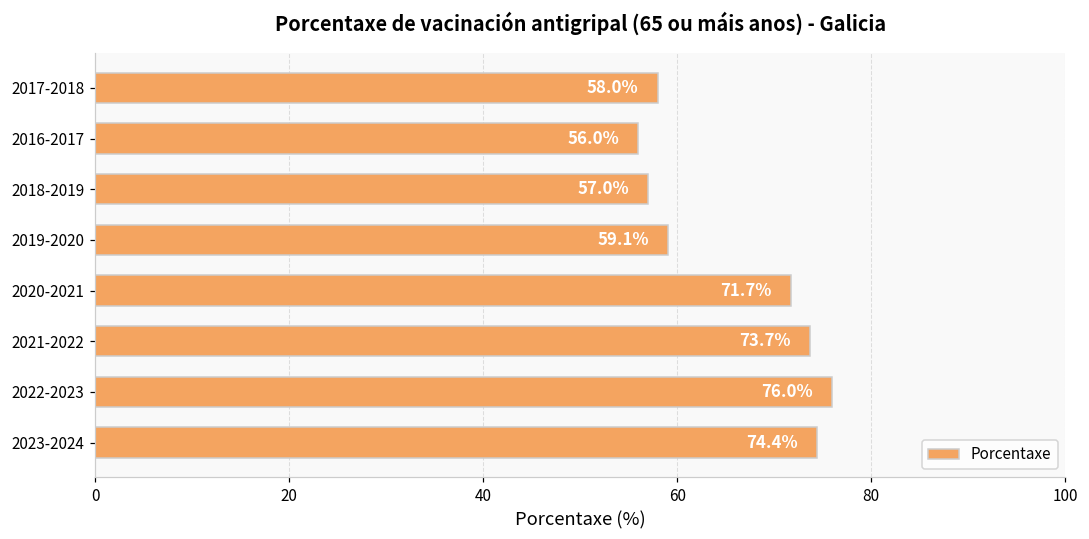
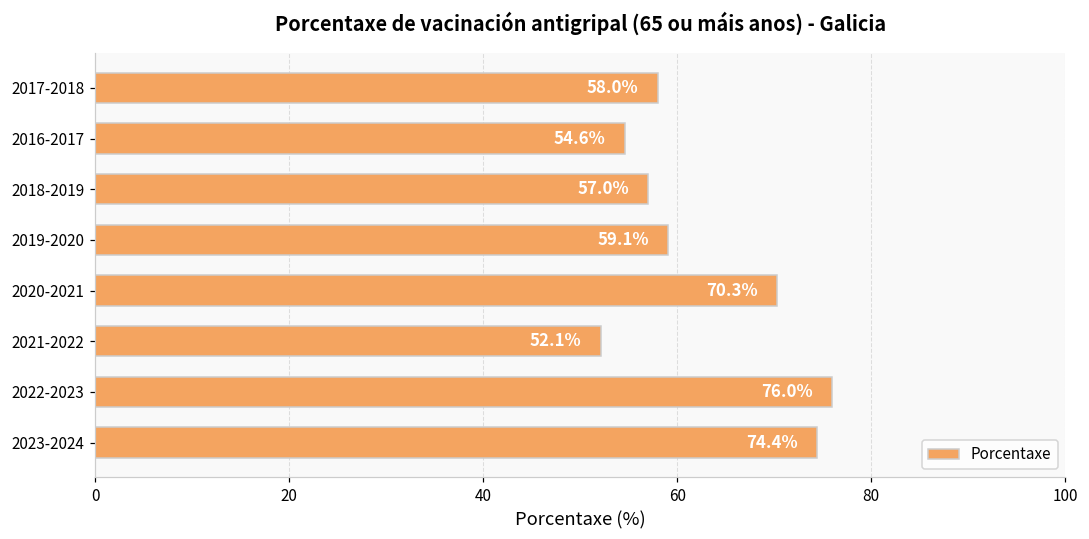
  {
    "2017-2018": "58.0%",
-   "2016-2017": "56.0%",
+   "2016-2017": "54.6%",
    "2018-2019": "57.0%",
    "2019-2020": "59.1%",
-   "2020-2021": "71.7%",
-   "2021-2022": "73.7%",
+   "2020-2021": "70.3%",
+   "2021-2022": "52.1%",
    "2022-2023": "76.0%",
    "2023-2024": "74.4%"
  }
